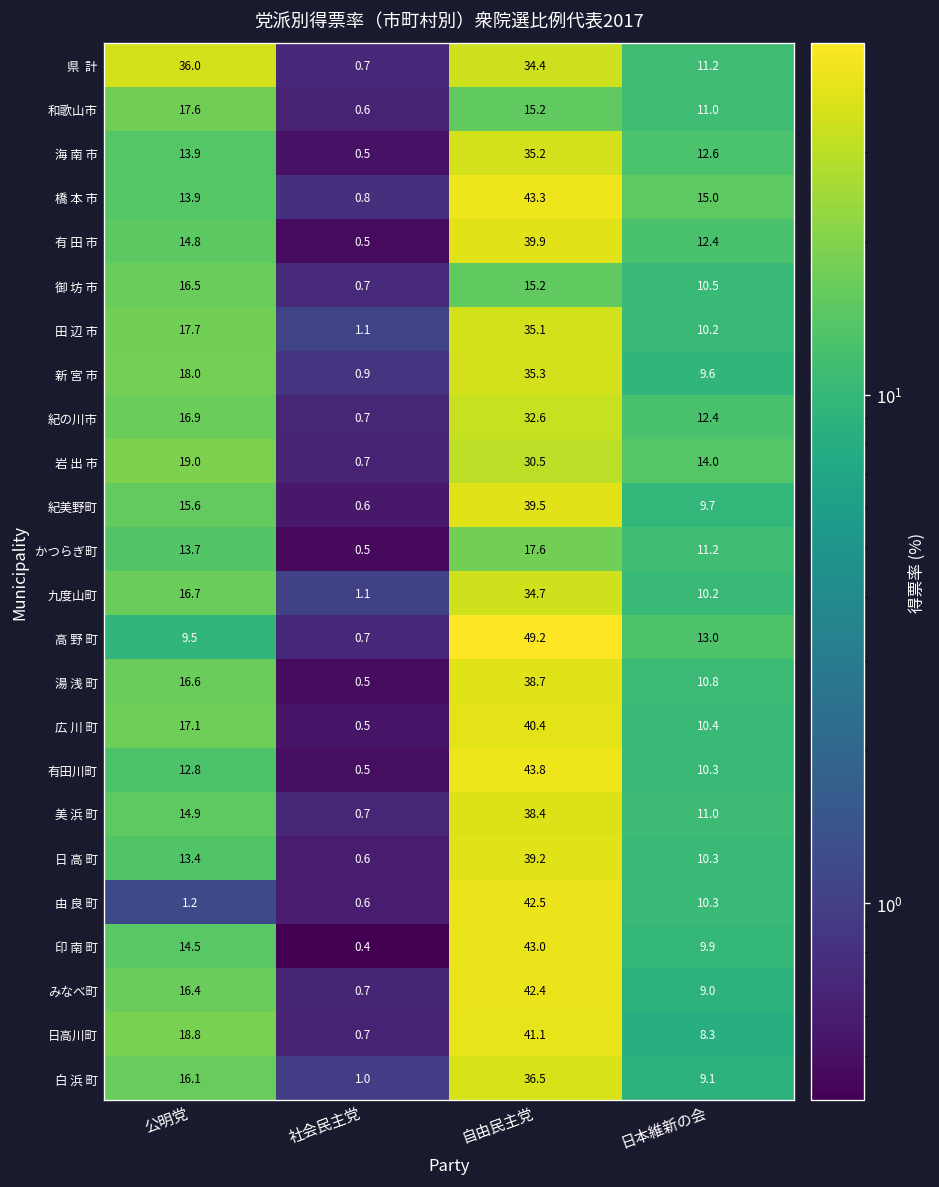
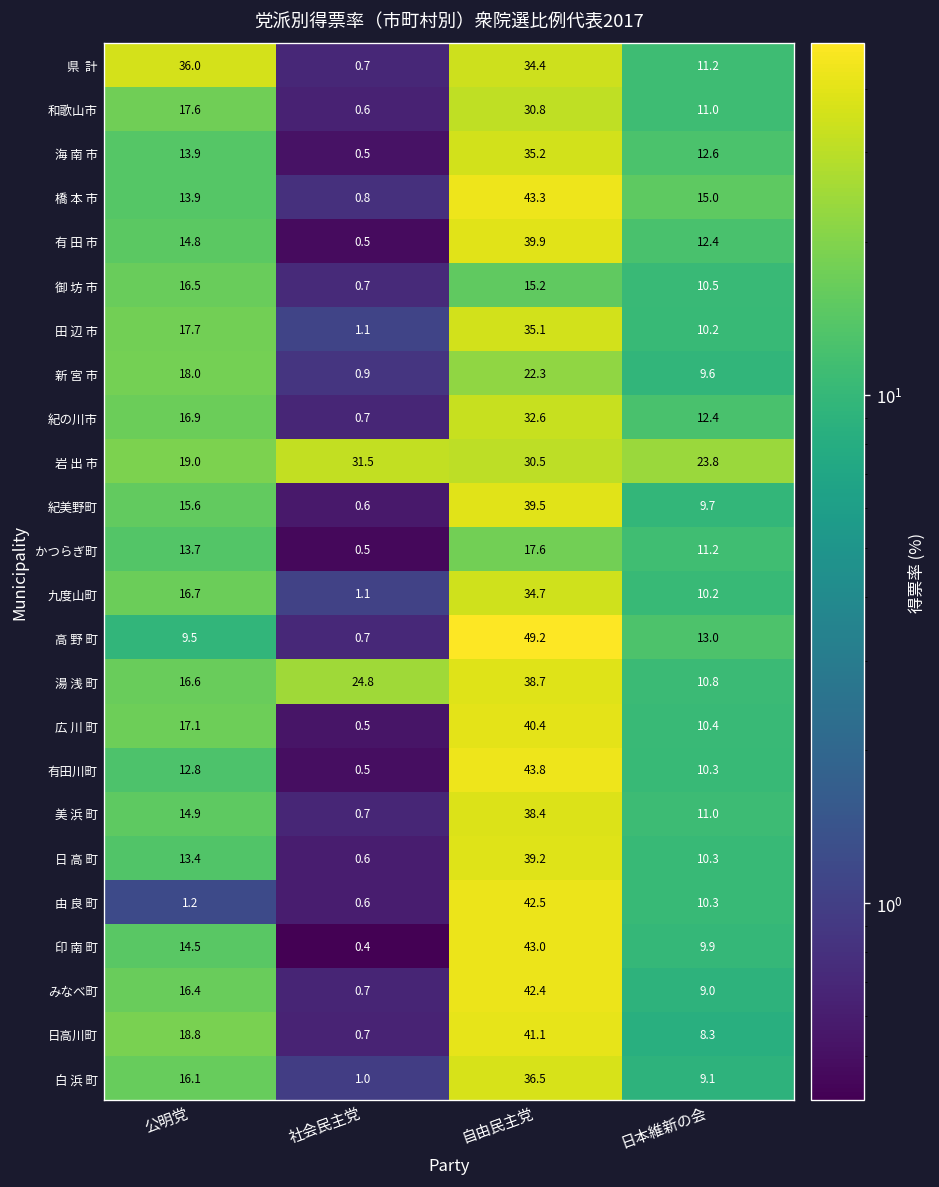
  {
    "県 計": {
      "公明党": 36.0,
      "社会民主党": 0.7,
      "自由民主党": 34.4,
      "日本維新の会": 11.2
    },
    "和歌山市": {
      "公明党": 17.6,
      "社会民主党": 0.6,
-     "自由民主党": 15.2,
+     "自由民主党": 30.8,
      "日本維新の会": 11.0
    },
    "海 南 市": {
      "公明党": 13.9,
      "社会民主党": 0.5,
      "自由民主党": 35.2,
      "日本維新の会": 12.6
    },
    "橋 本 市": {
      "公明党": 13.9,
      "社会民主党": 0.8,
      "自由民主党": 43.3,
      "日本維新の会": 15.0
    },
    "有 田 市": {
      "公明党": 14.8,
      "社会民主党": 0.5,
      "自由民主党": 39.9,
      "日本維新の会": 12.4
    },
    "御 坊 市": {
      "公明党": 16.5,
      "社会民主党": 0.7,
      "自由民主党": 15.2,
      "日本維新の会": 10.5
    },
    "田 辺 市": {
      "公明党": 17.7,
      "社会民主党": 1.1,
      "自由民主党": 35.1,
      "日本維新の会": 10.2
    },
    "新 宮 市": {
      "公明党": 18.0,
      "社会民主党": 0.9,
-     "自由民主党": 35.3,
+     "自由民主党": 22.3,
      "日本維新の会": 9.6
    },
    "紀の川市": {
      "公明党": 16.9,
      "社会民主党": 0.7,
      "自由民主党": 32.6,
      "日本維新の会": 12.4
    },
    "岩 出 市": {
      "公明党": 19.0,
-     "社会民主党": 0.7,
+     "社会民主党": 31.5,
      "自由民主党": 30.5,
-     "日本維新の会": 14.0
+     "日本維新の会": 23.8
    },
    "紀美野町": {
      "公明党": 15.6,
      "社会民主党": 0.6,
      "自由民主党": 39.5,
      "日本維新の会": 9.7
    },
    "かつらぎ町": {
      "公明党": 13.7,
      "社会民主党": 0.5,
      "自由民主党": 17.6,
      "日本維新の会": 11.2
    },
    "九度山町": {
      "公明党": 16.7,
      "社会民主党": 1.1,
      "自由民主党": 34.7,
      "日本維新の会": 10.2
    },
    "高 野 町": {
      "公明党": 9.5,
      "社会民主党": 0.7,
      "自由民主党": 49.2,
      "日本維新の会": 13.0
    },
    "湯 浅 町": {
      "公明党": 16.6,
-     "社会民主党": 0.5,
+     "社会民主党": 24.8,
      "自由民主党": 38.7,
      "日本維新の会": 10.8
    },
    "広 川 町": {
      "公明党": 17.1,
      "社会民主党": 0.5,
      "自由民主党": 40.4,
      "日本維新の会": 10.4
    },
    "有田川町": {
      "公明党": 12.8,
      "社会民主党": 0.5,
      "自由民主党": 43.8,
      "日本維新の会": 10.3
    },
    "美 浜 町": {
      "公明党": 14.9,
      "社会民主党": 0.7,
      "自由民主党": 38.4,
      "日本維新の会": 11.0
    },
    "日 高 町": {
      "公明党": 13.4,
      "社会民主党": 0.6,
      "自由民主党": 39.2,
      "日本維新の会": 10.3
    },
    "由 良 町": {
      "公明党": 1.2,
      "社会民主党": 0.6,
      "自由民主党": 42.5,
      "日本維新の会": 10.3
    },
    "印 南 町": {
      "公明党": 14.5,
      "社会民主党": 0.4,
      "自由民主党": 43.0,
      "日本維新の会": 9.9
    },
    "みなべ町": {
      "公明党": 16.4,
      "社会民主党": 0.7,
      "自由民主党": 42.4,
      "日本維新の会": 9.0
    },
    "日高川町": {
      "公明党": 18.8,
      "社会民主党": 0.7,
      "自由民主党": 41.1,
      "日本維新の会": 8.3
    },
    "白 浜 町": {
      "公明党": 16.1,
      "社会民主党": 1.0,
      "自由民主党": 36.5,
      "日本維新の会": 9.1
    }
  }
